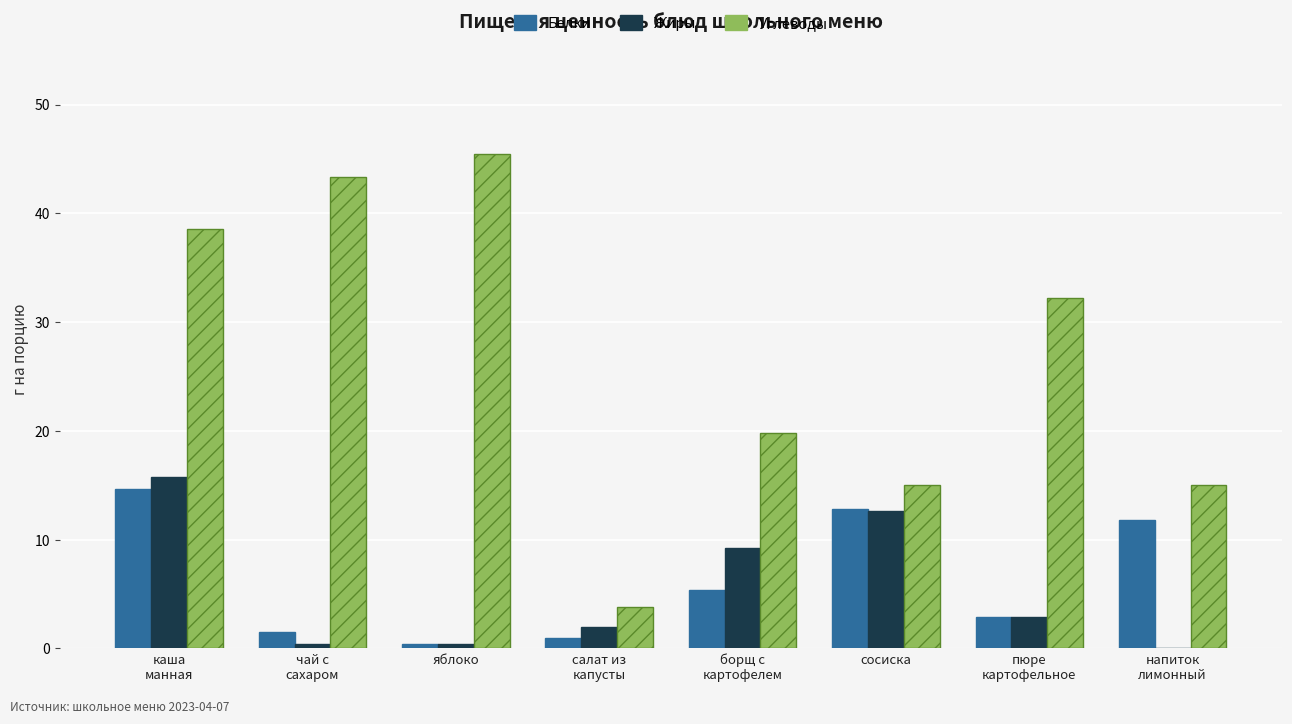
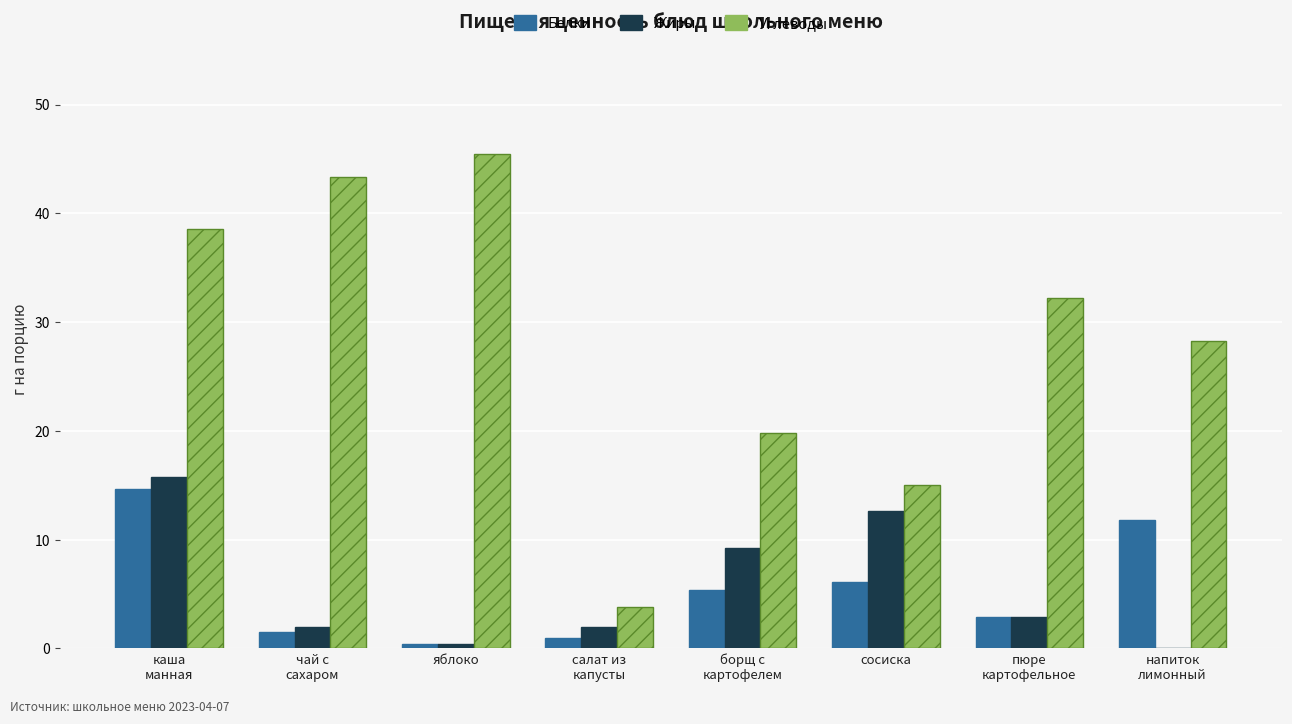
  {
    "Белки": {
      "каша манная": 14.7,
      "чай с сахаром": 1.5,
      "яблоко": 0.4,
      "салат из капусты": 1.0,
      "борщ с картофелем": 5.4,
-     "сосиска": 12.8,
+     "сосиска": 6.1,
      "пюре картофельное": 2.9,
      "напиток лимонный": 11.8
    },
    "Жиры": {
      "каша манная": 15.8,
-     "чай с сахаром": 0.4,
+     "чай с сахаром": 2.0,
      "яблоко": 0.4,
      "салат из капусты": 2.0,
      "борщ с картофелем": 9.2,
      "сосиска": 12.6,
      "пюре картофельное": 2.9,
      "напиток лимонный": 0.0
    },
    "Углеводы": {
      "каша манная": 38.6,
      "чай с сахаром": 43.3,
      "яблоко": 45.5,
      "салат из капусты": 3.8,
      "борщ с картофелем": 19.8,
      "сосиска": 15.0,
      "пюре картофельное": 32.2,
-     "напиток лимонный": 15.0
+     "напиток лимонный": 28.3
    }
  }
